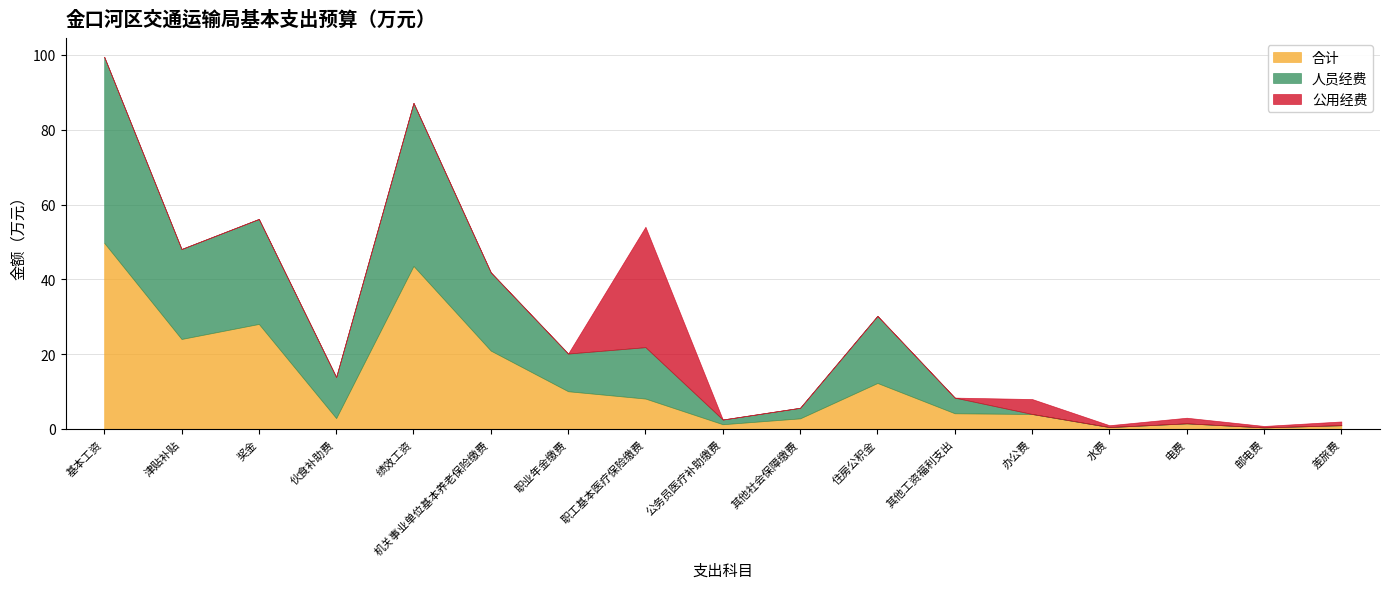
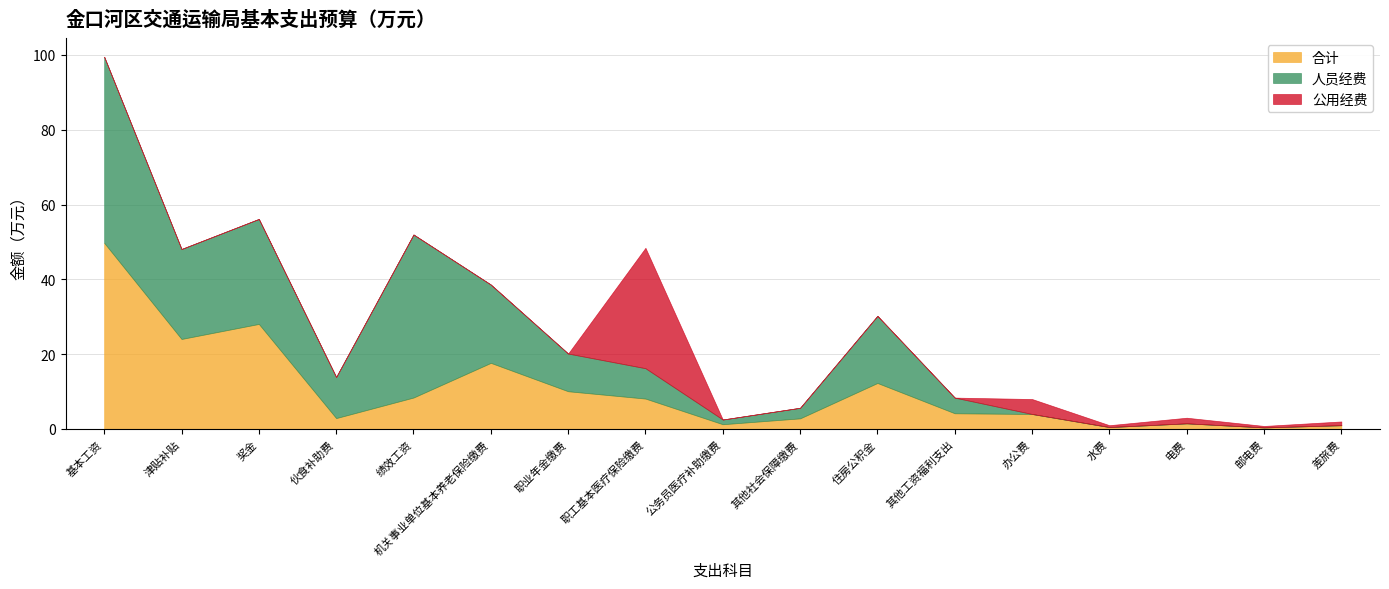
  {
    "合计": {
      "基本工资": 50,
      "津贴补贴": 24,
      "奖金": 28,
      "伙食补助费": 3,
-     "绩效工资": 44,
-     "机关事业单位基本养老保险缴费": 21,
+     "绩效工资": 8,
+     "机关事业单位基本养老保险缴费": 18,
      "职业年金缴费": 10,
      "职工基本医疗保险缴费": 8,
      "公务员医疗补助缴费": 1,
      "其他社会保障缴费": 3,
      "住房公积金": 12,
      "其他工资福利支出": 4
    },
    "人员经费": {
-     "职工基本医疗保险缴费": 14
+     "职工基本医疗保险缴费": 8
    },
    "公用经费": {
      "职工基本医疗保险缴费": 32,
      "办公费": 4,
      "电费": 2,
      "差旅费": 1
    }
  }
